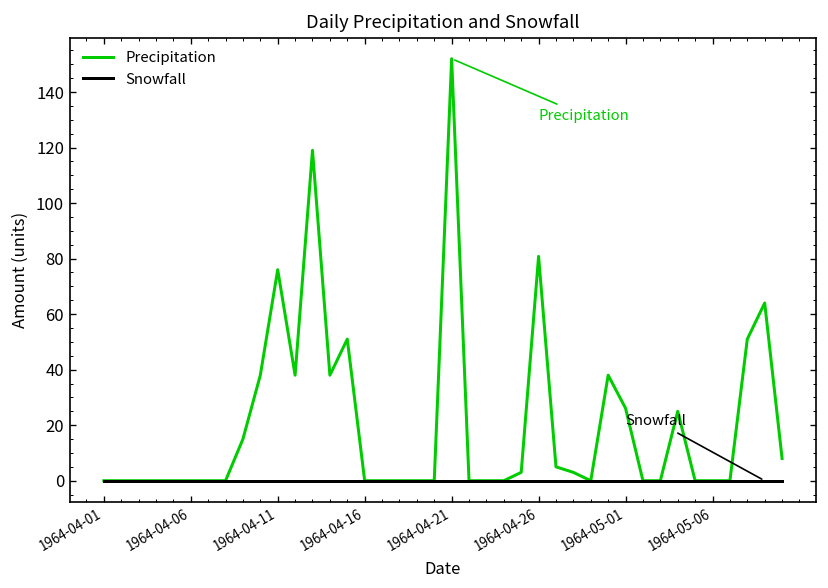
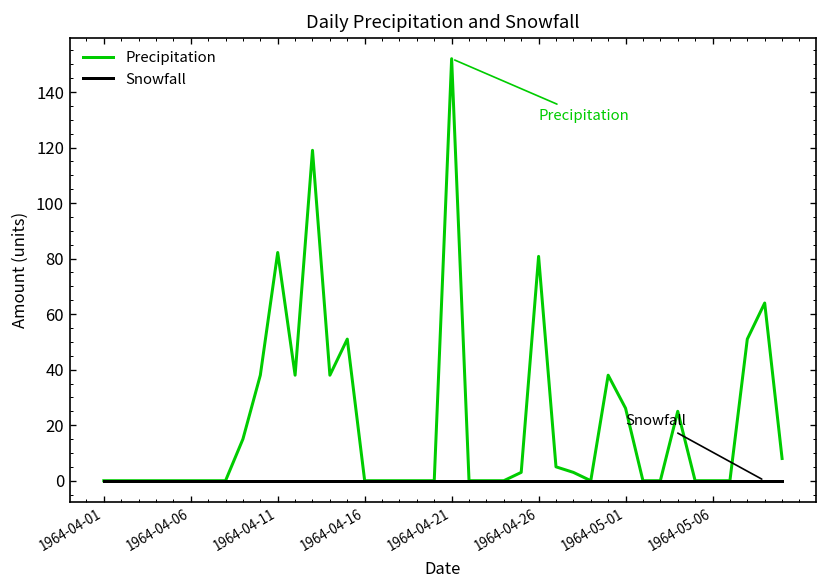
  {
    "Precipitation": {
-     "1964-04-11": 76,
+     "1964-04-11": 82,
      "1964-04-21": 152,
      "1964-04-26": 81,
      "1964-05-01": 26
    },
    "Snowfall": {
      "1964-04-11": 0,
      "1964-04-21": 0,
      "1964-04-26": 0,
      "1964-05-01": 0
    }
  }
